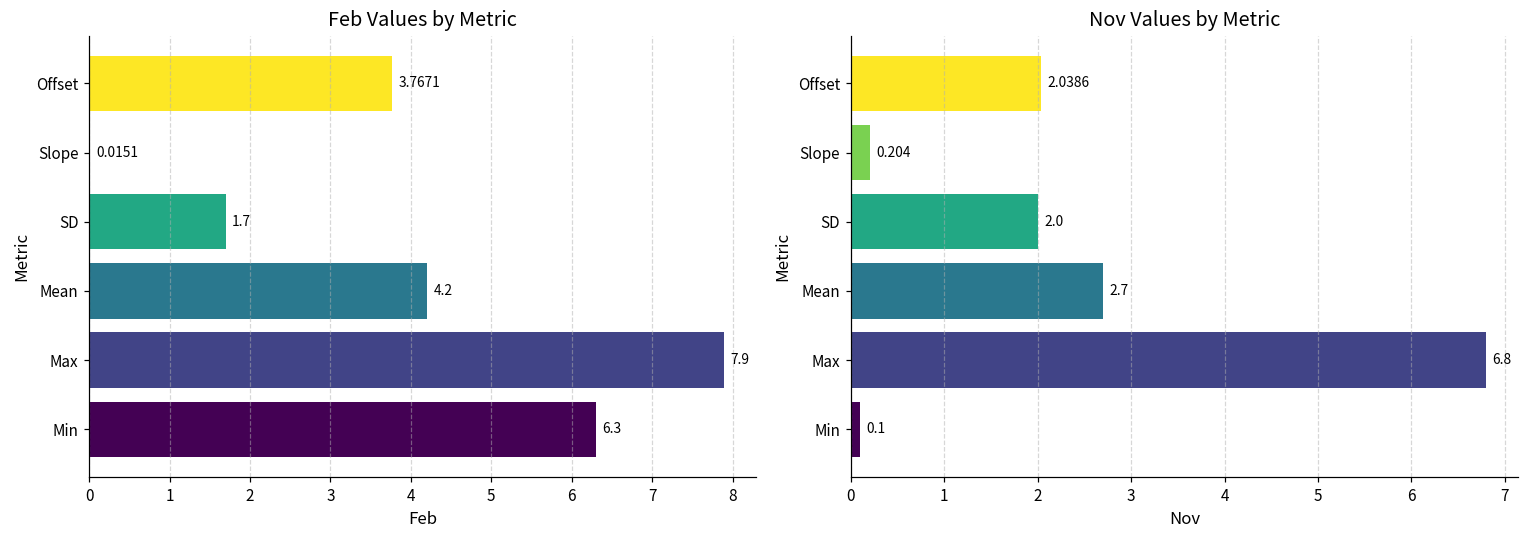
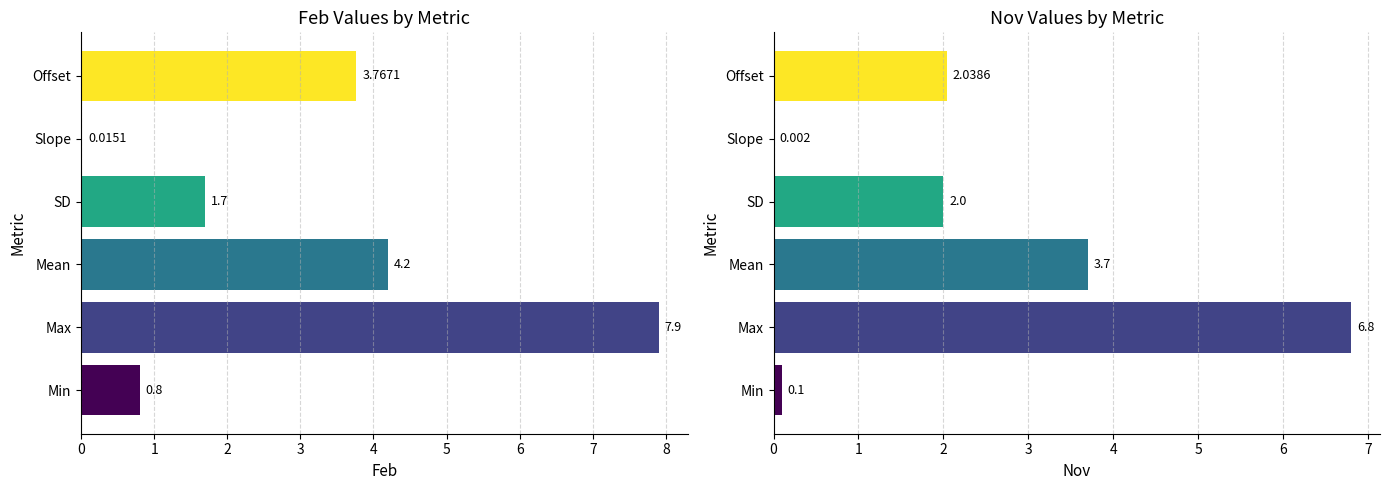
  {
    "Feb Values by Metric": {
      "Offset": 3.7671,
      "Slope": 0.0151,
      "SD": 1.7,
      "Mean": 4.2,
      "Max": 7.9,
-     "Min": 6.3
+     "Min": 0.8
    },
    "Nov Values by Metric": {
      "Offset": 2.0386,
-     "Slope": 0.204,
+     "Slope": 0.002,
      "SD": 2.0,
-     "Mean": 2.7,
+     "Mean": 3.7,
      "Max": 6.8,
      "Min": 0.1
    }
  }
